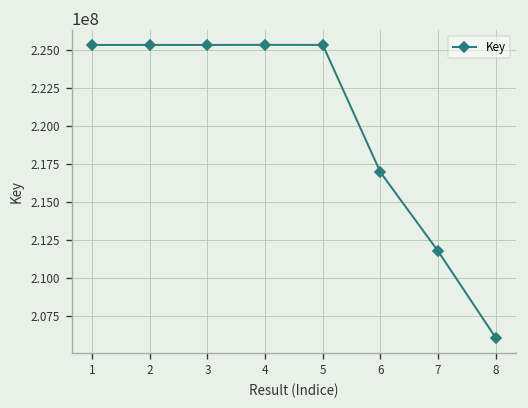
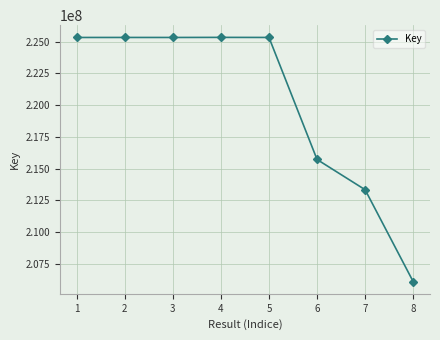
  {
    "1": 225300000,
    "2": 225300000,
    "3": 225300000,
    "4": 225300000,
    "5": 225300000,
-   "6": 217000000,
-   "7": 211800000,
+   "6": 215700000,
+   "7": 213300000,
    "8": 206100000
  }
